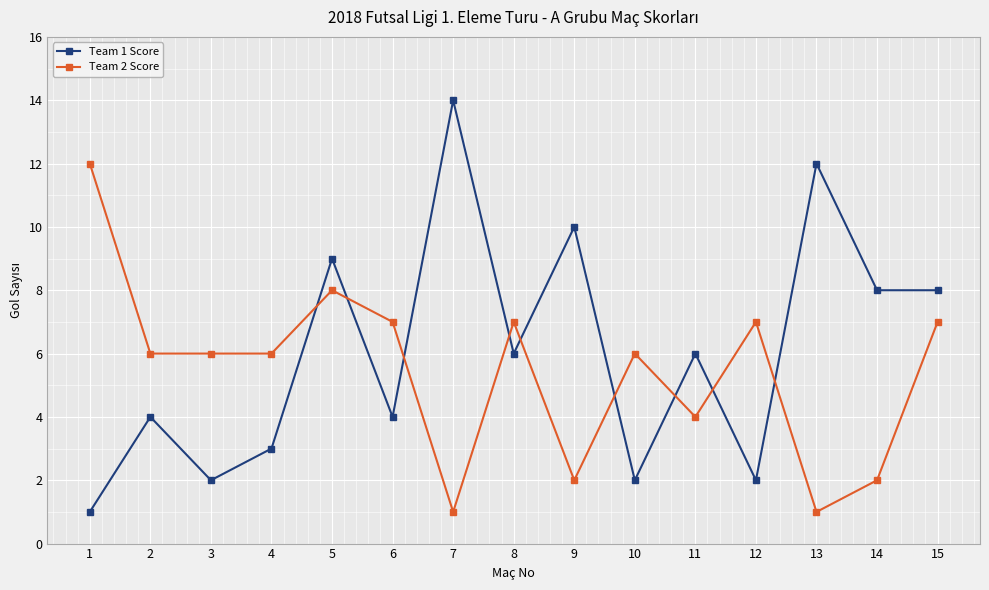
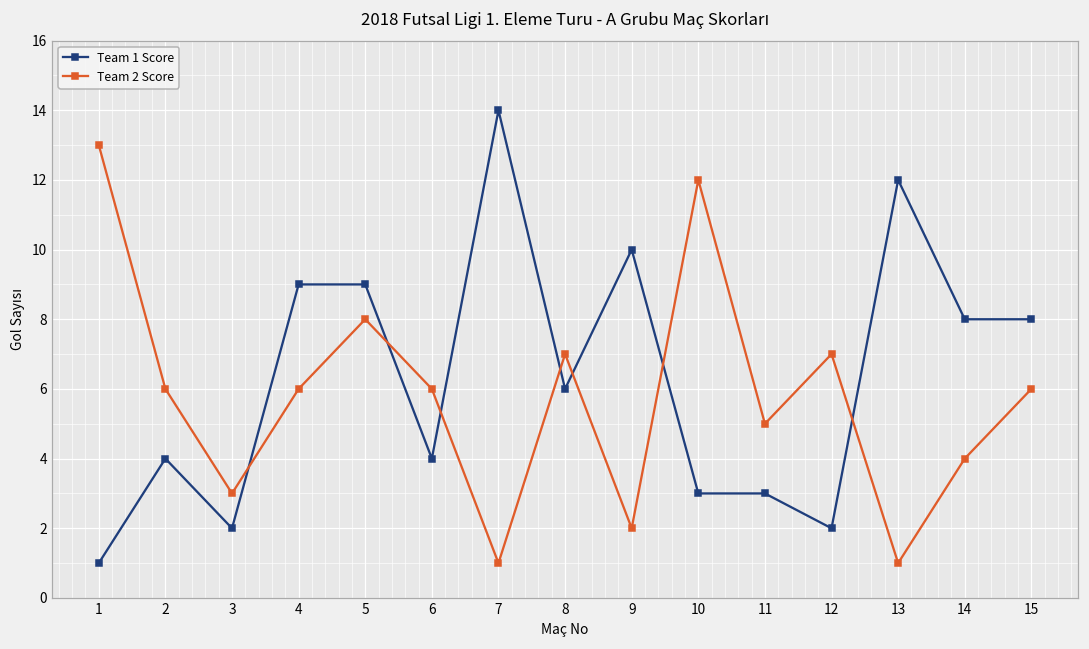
  {
    "Team 1 Score": {
      "1": 1,
      "2": 4,
      "3": 2,
-     "4": 3,
+     "4": 9,
      "5": 9,
      "6": 4,
      "7": 14,
      "8": 6,
      "9": 10,
-     "10": 2,
-     "11": 6,
+     "10": 3,
+     "11": 3,
      "12": 2,
      "13": 12,
      "14": 8,
      "15": 8
    },
    "Team 2 Score": {
-     "1": 12,
+     "1": 13,
      "2": 6,
-     "3": 6,
+     "3": 3,
      "4": 6,
      "5": 8,
-     "6": 7,
+     "6": 6,
      "7": 1,
      "8": 7,
      "9": 2,
-     "10": 6,
-     "11": 4,
+     "10": 12,
+     "11": 5,
      "12": 7,
      "13": 1,
-     "14": 2,
-     "15": 7
+     "14": 4,
+     "15": 6
    }
  }
